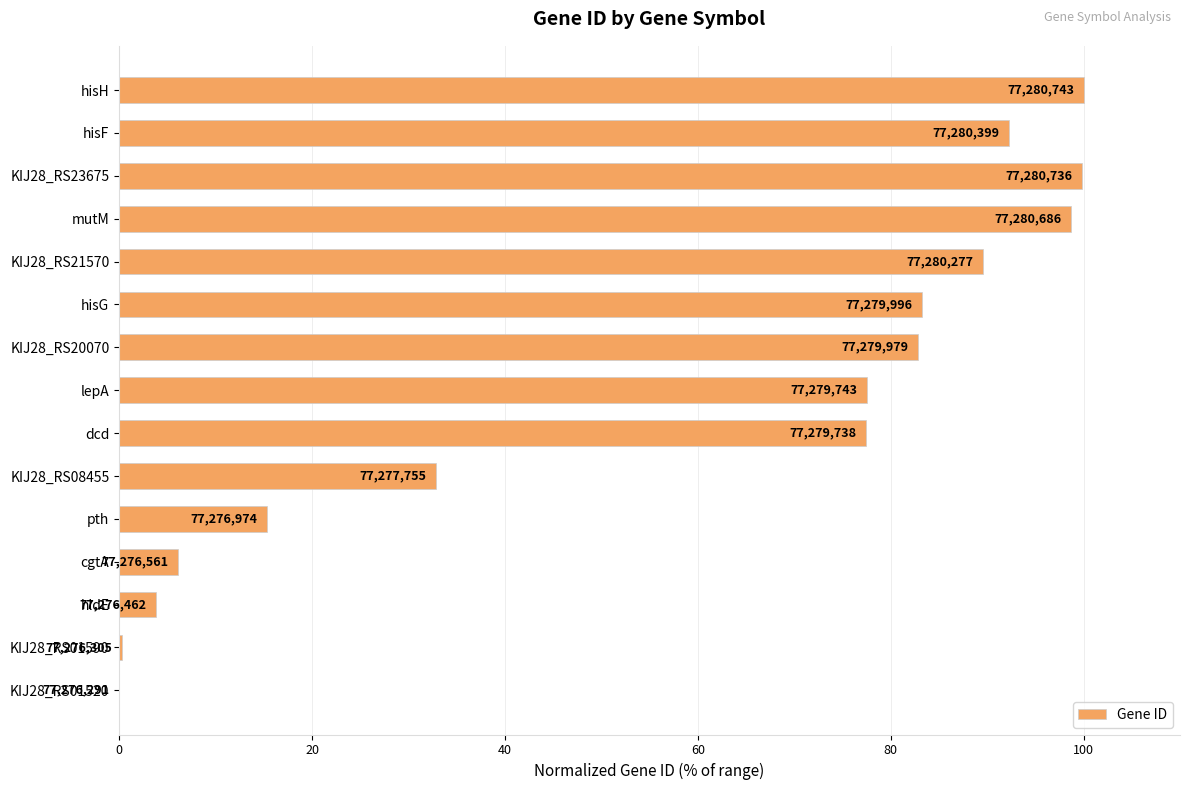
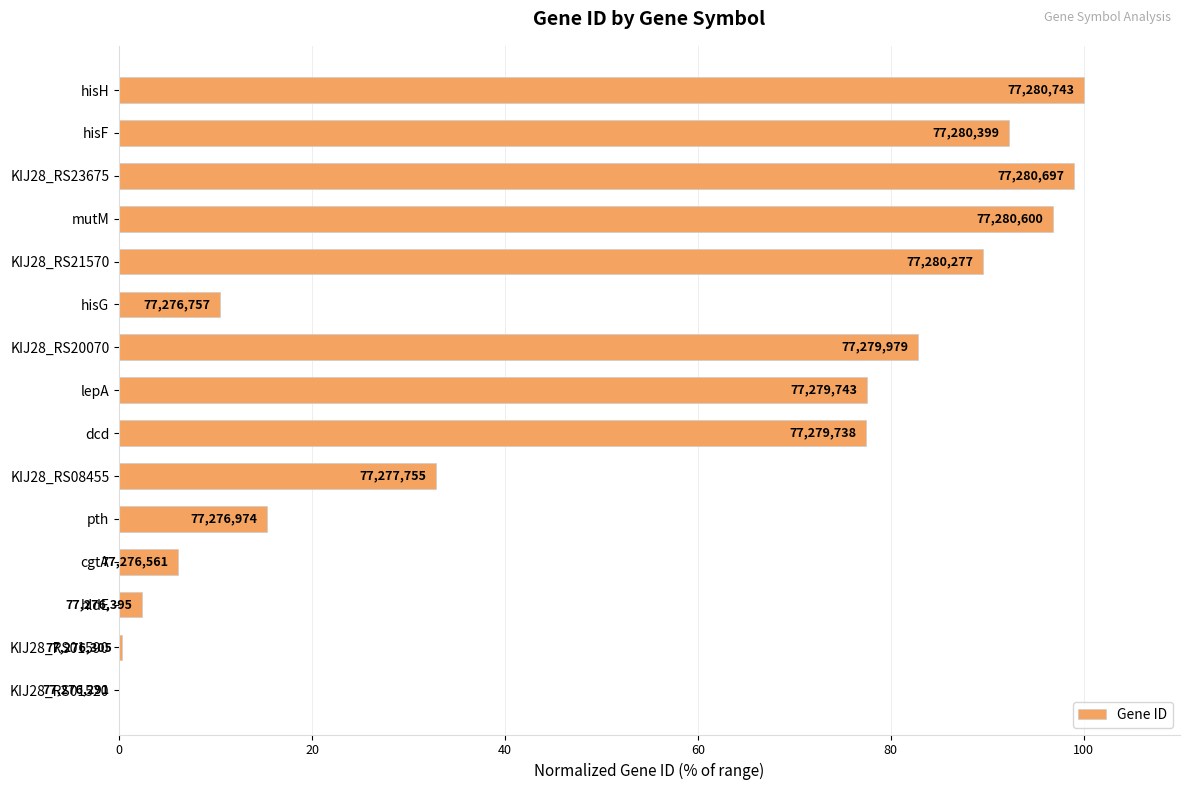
  {
-   "KIJ28_RS23675": "77,280,736",
-   "mutM": "77,280,686",
-   "hisG": "77,279,996",
-   "hldE": "77,276,462"
+   "KIJ28_RS23675": "77,280,697",
+   "mutM": "77,280,600",
+   "hisG": "77,276,757",
+   "hldE": "77,276,395"
  }
